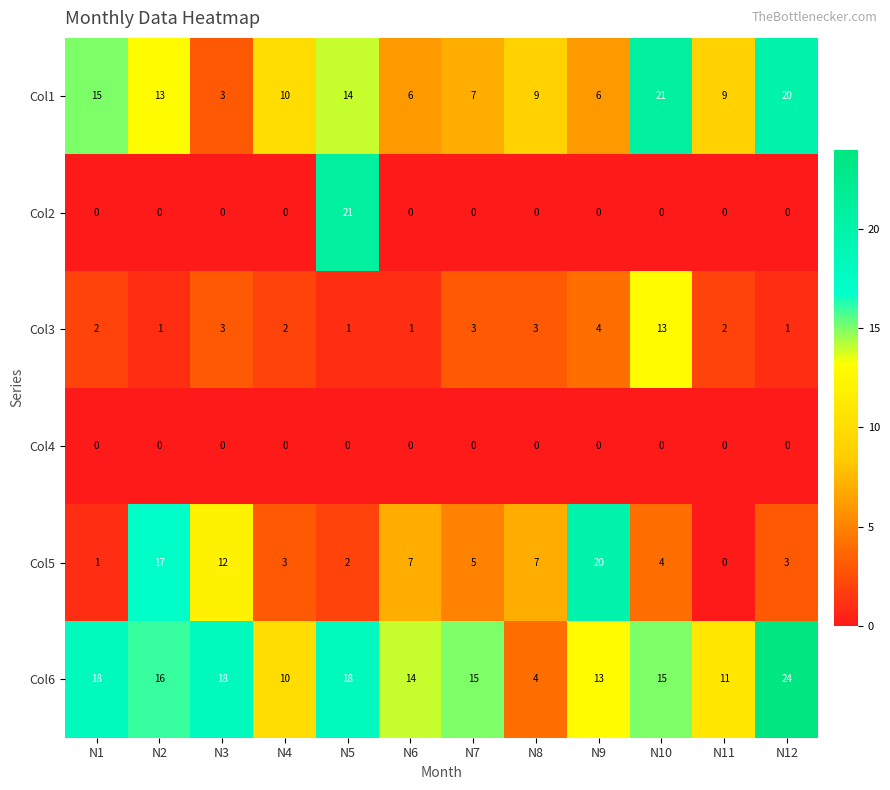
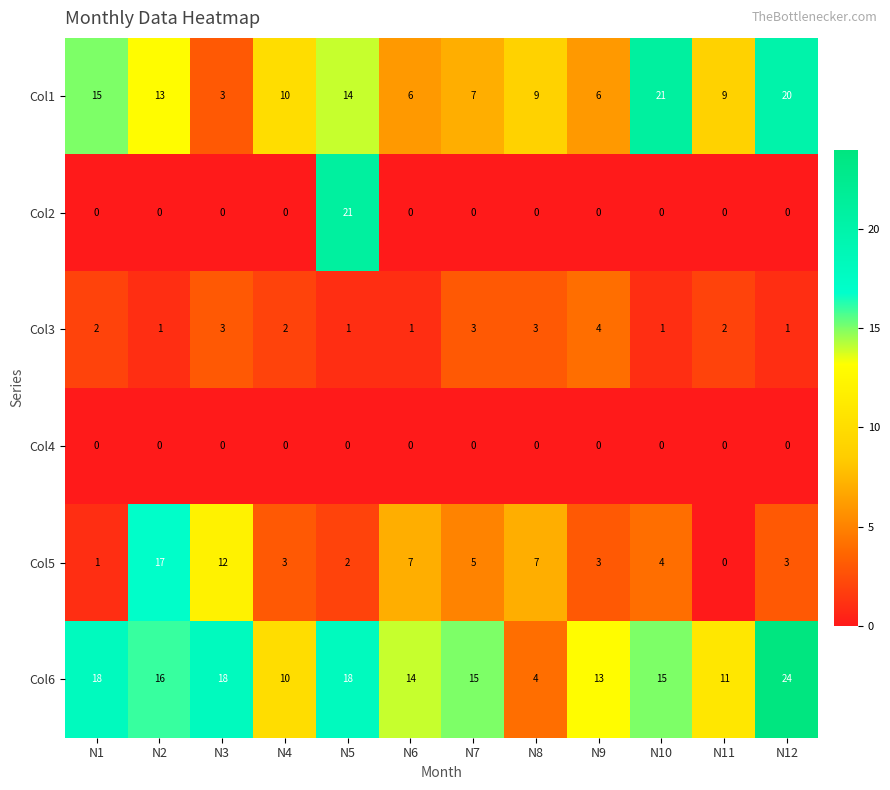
  {
    "Col1": {
      "N1": 15,
      "N2": 13,
      "N3": 3,
      "N4": 10,
      "N5": 14,
      "N6": 6,
      "N7": 7,
      "N8": 9,
      "N9": 6,
      "N10": 21,
      "N11": 9,
      "N12": 20
    },
    "Col2": {
      "N1": 0,
      "N2": 0,
      "N3": 0,
      "N4": 0,
      "N5": 21,
      "N6": 0,
      "N7": 0,
      "N8": 0,
      "N9": 0,
      "N10": 0,
      "N11": 0,
      "N12": 0
    },
    "Col3": {
      "N1": 2,
      "N2": 1,
      "N3": 3,
      "N4": 2,
      "N5": 1,
      "N6": 1,
      "N7": 3,
      "N8": 3,
      "N9": 4,
-     "N10": 13,
+     "N10": 1,
      "N11": 2,
      "N12": 1
    },
    "Col4": {
      "N1": 0,
      "N2": 0,
      "N3": 0,
      "N4": 0,
      "N5": 0,
      "N6": 0,
      "N7": 0,
      "N8": 0,
      "N9": 0,
      "N10": 0,
      "N11": 0,
      "N12": 0
    },
    "Col5": {
      "N1": 1,
      "N2": 17,
      "N3": 12,
      "N4": 3,
      "N5": 2,
      "N6": 7,
      "N7": 5,
      "N8": 7,
-     "N9": 20,
+     "N9": 3,
      "N10": 4,
      "N11": 0,
      "N12": 3
    },
    "Col6": {
      "N1": 18,
      "N2": 16,
      "N3": 18,
      "N4": 10,
      "N5": 18,
      "N6": 14,
      "N7": 15,
      "N8": 4,
      "N9": 13,
      "N10": 15,
      "N11": 11,
      "N12": 24
    }
  }
